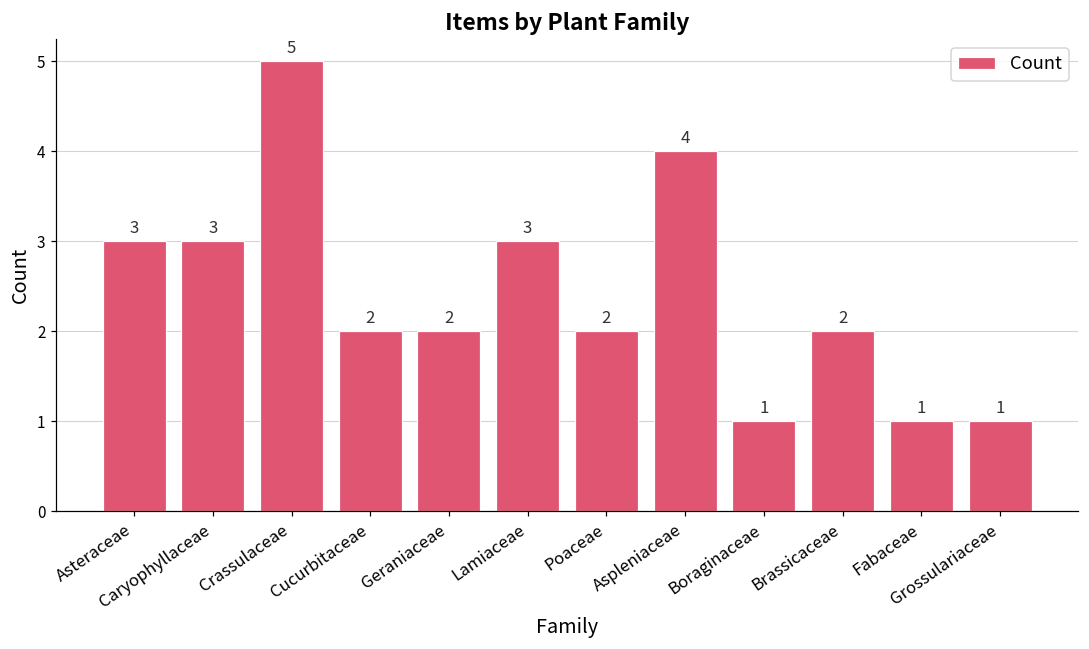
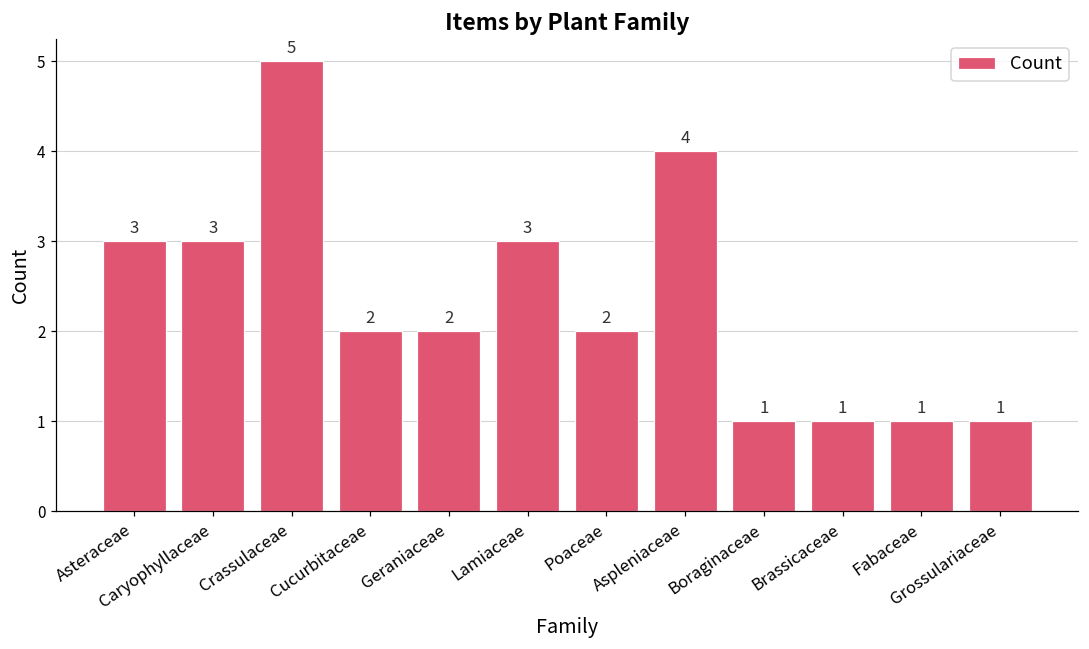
  {
    "Asteraceae": 3,
    "Caryophyllaceae": 3,
    "Crassulaceae": 5,
    "Cucurbitaceae": 2,
    "Geraniaceae": 2,
    "Lamiaceae": 3,
    "Poaceae": 2,
    "Aspleniaceae": 4,
    "Boraginaceae": 1,
-   "Brassicaceae": 2,
+   "Brassicaceae": 1,
    "Fabaceae": 1,
    "Grossulariaceae": 1
  }
